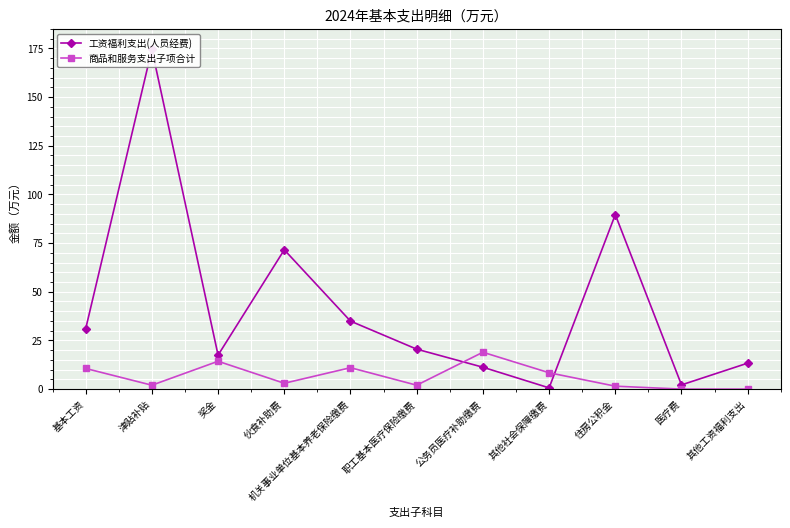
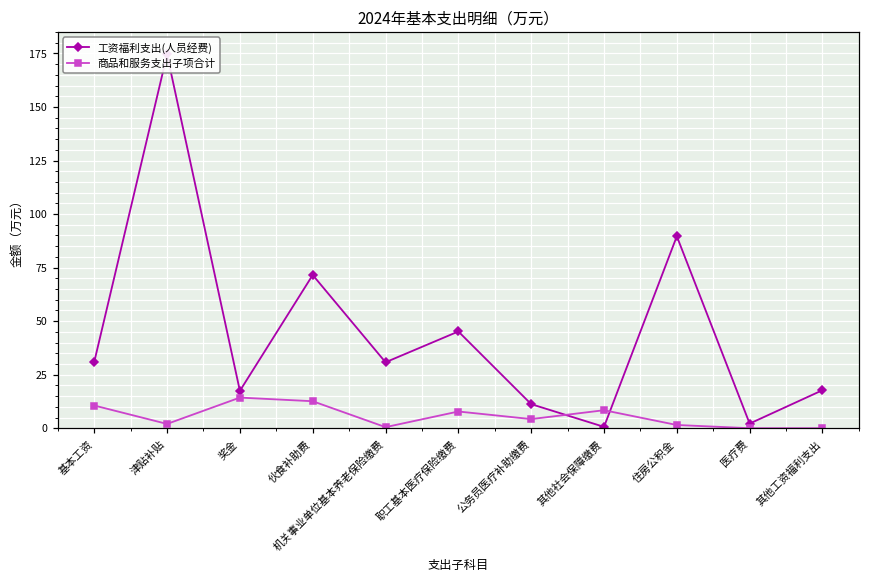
  {
    "工资福利支出(人员经费)": {
      "基本工资": 31,
      "奖金": 17,
      "伙食补助费": 72,
-     "机关事业单位基本养老保险缴费": 35,
-     "职工基本医疗保险缴费": 21,
+     "机关事业单位基本养老保险缴费": 31,
+     "职工基本医疗保险缴费": 45,
      "公务员医疗补助缴费": 11,
      "其他社会保障缴费": 1,
      "住房公积金": 90,
      "医疗费": 2,
-     "其他工资福利支出": 13
+     "其他工资福利支出": 18
    },
    "商品和服务支出子项合计": {
      "基本工资": 11,
      "津贴补贴": 2,
      "奖金": 14,
-     "伙食补助费": 3,
-     "机关事业单位基本养老保险缴费": 11,
-     "职工基本医疗保险缴费": 2,
-     "公务员医疗补助缴费": 19,
+     "伙食补助费": 13,
+     "机关事业单位基本养老保险缴费": 1,
+     "职工基本医疗保险缴费": 8,
+     "公务员医疗补助缴费": 4,
      "其他社会保障缴费": 8,
      "住房公积金": 2,
      "医疗费": 0,
      "其他工资福利支出": 0
    }
  }
